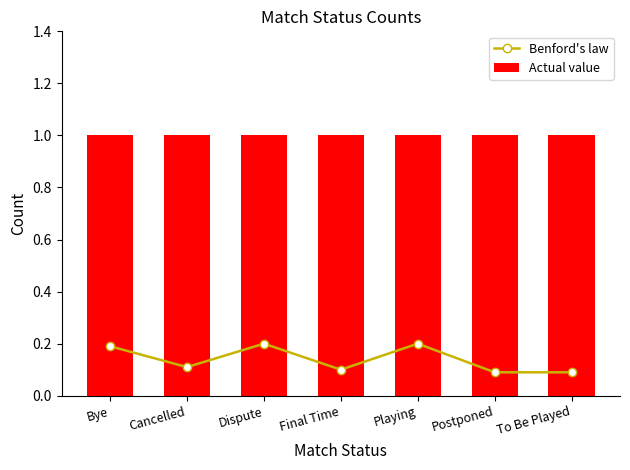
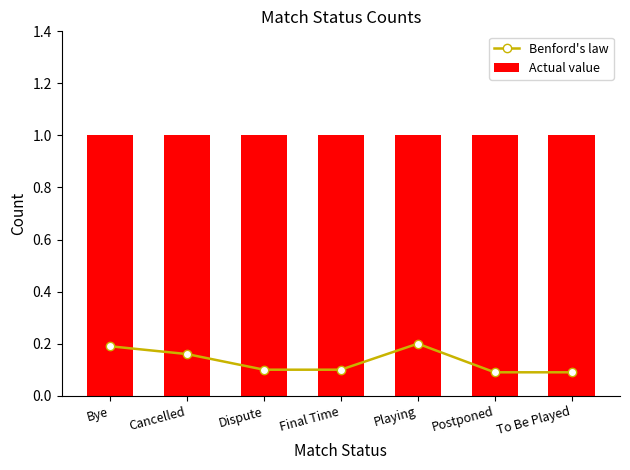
  {
    "Benford's law": {
      "Bye": 0.19,
-     "Cancelled": 0.11,
-     "Dispute": 0.2,
+     "Cancelled": 0.16,
+     "Dispute": 0.1,
      "Final Time": 0.10,
      "Playing": 0.20,
      "Postponed": 0.09,
      "To Be Played": 0.09
    },
    "Actual value": {
      "Bye": 1.00,
      "Cancelled": 1.00,
      "Dispute": 1.00,
      "Final Time": 1.00,
      "Playing": 1.00,
      "Postponed": 1.00,
      "To Be Played": 1.00
    }
  }
